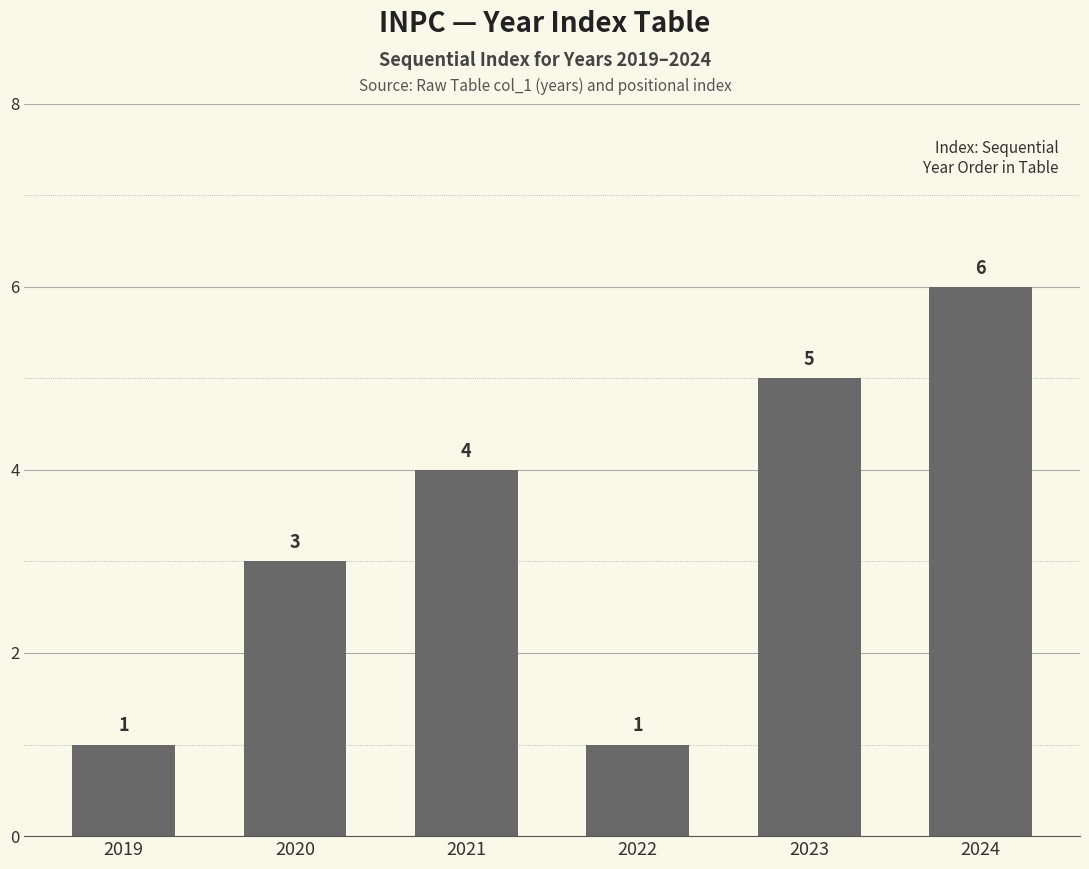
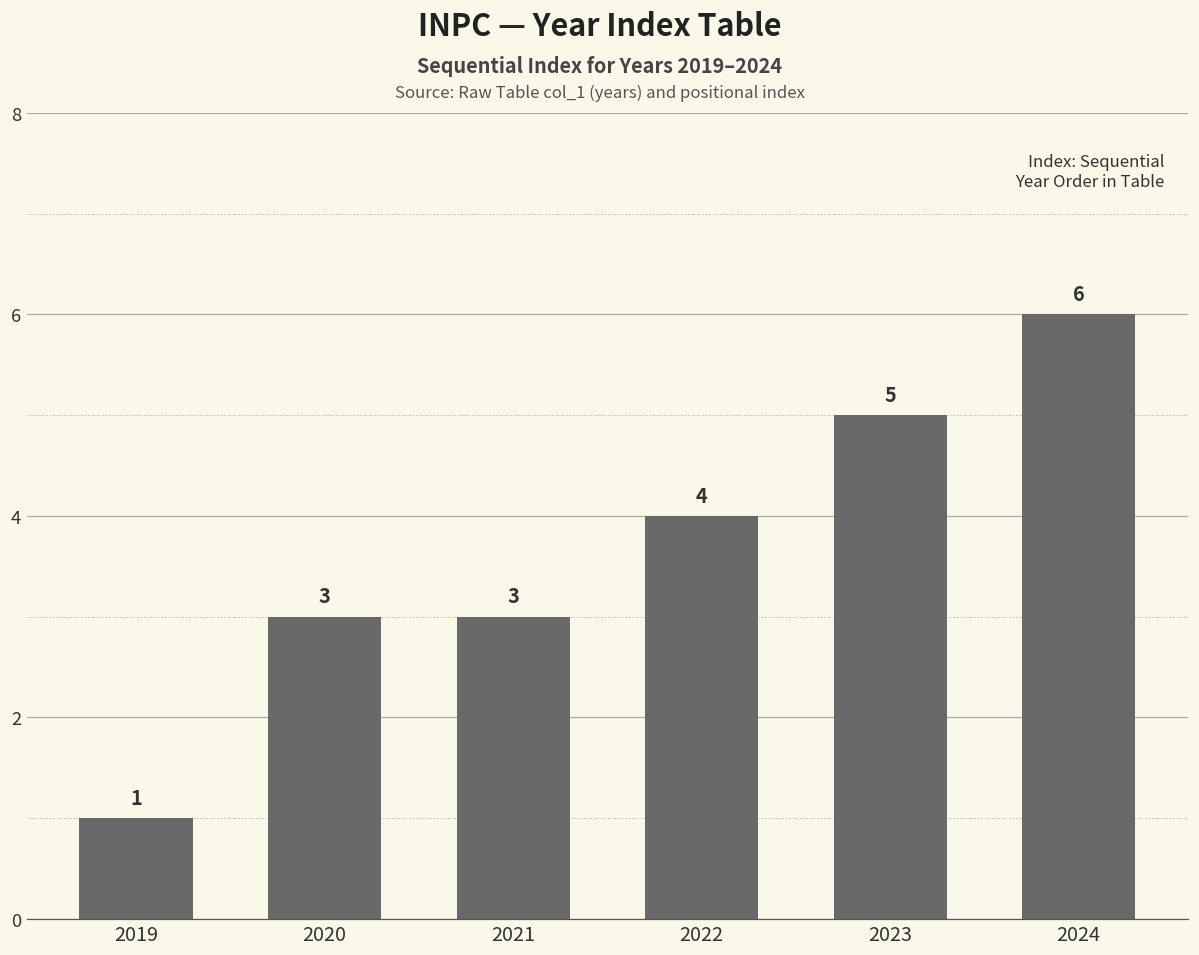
  {
    "2019": 1,
    "2020": 3,
-   "2021": 4,
-   "2022": 1,
+   "2021": 3,
+   "2022": 4,
    "2023": 5,
    "2024": 6
  }
